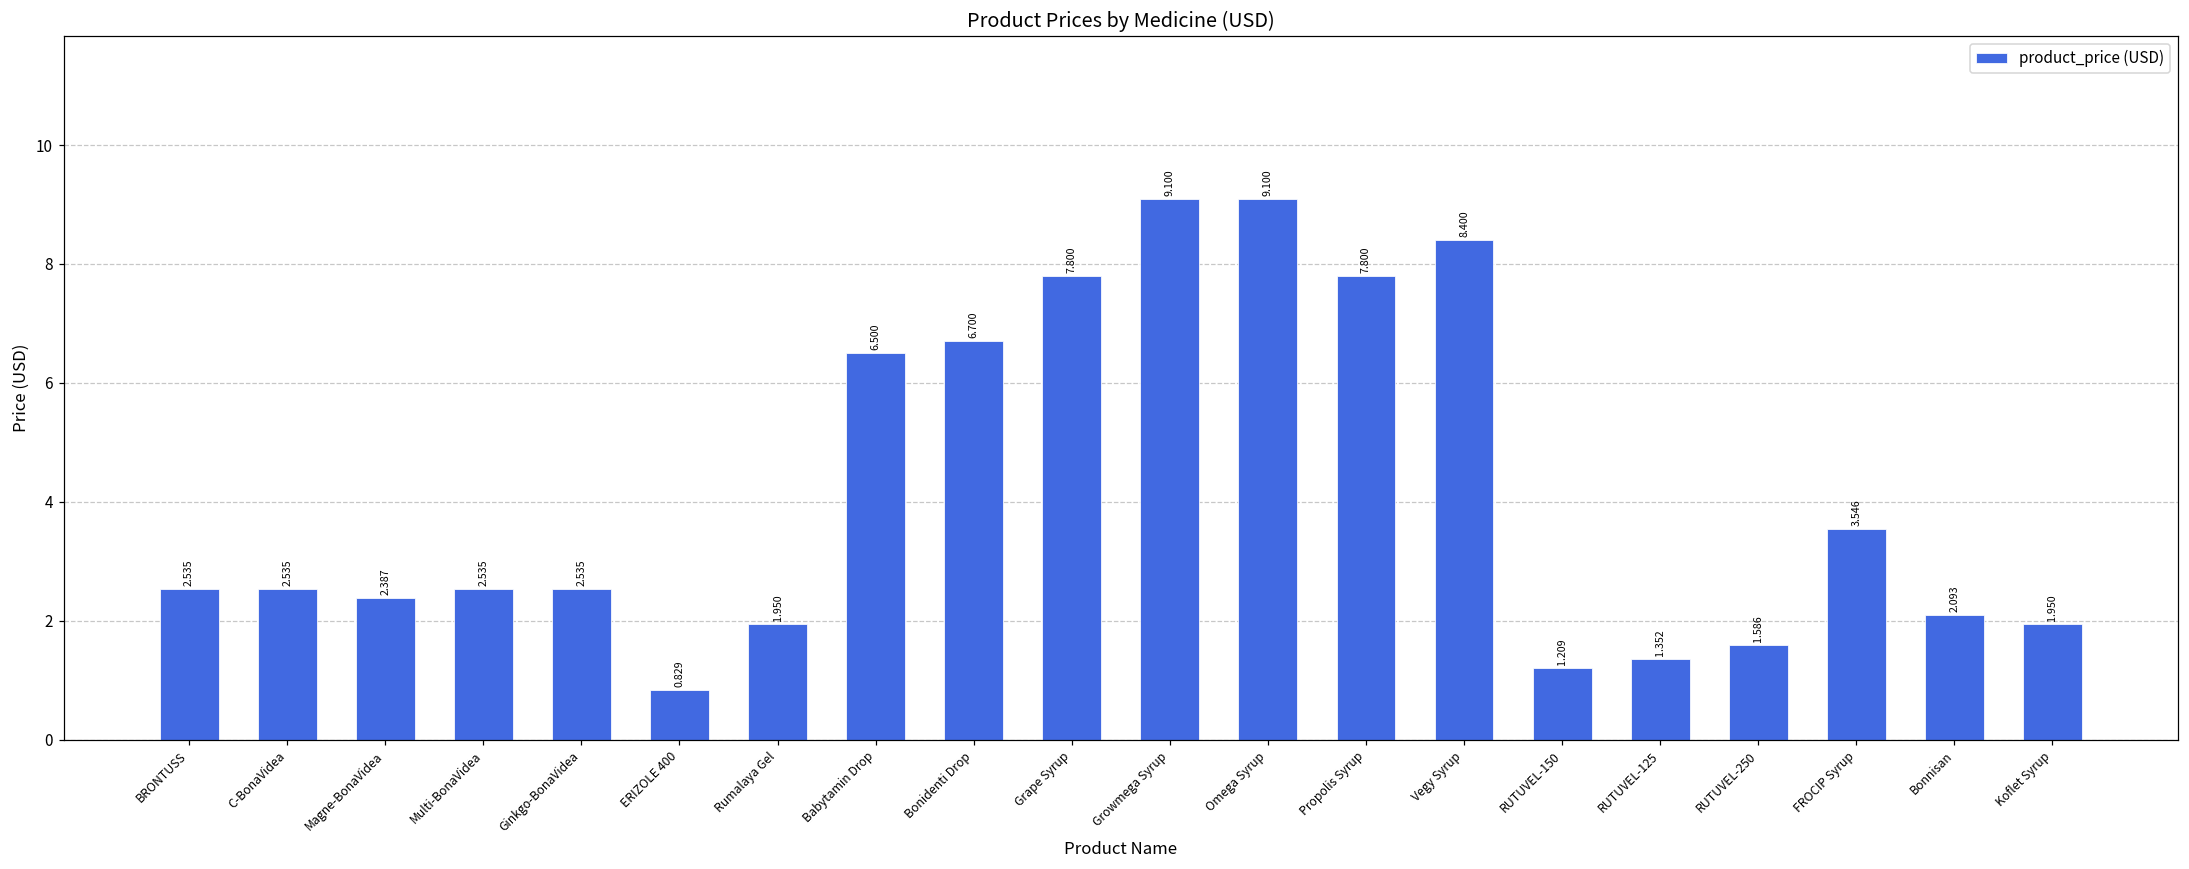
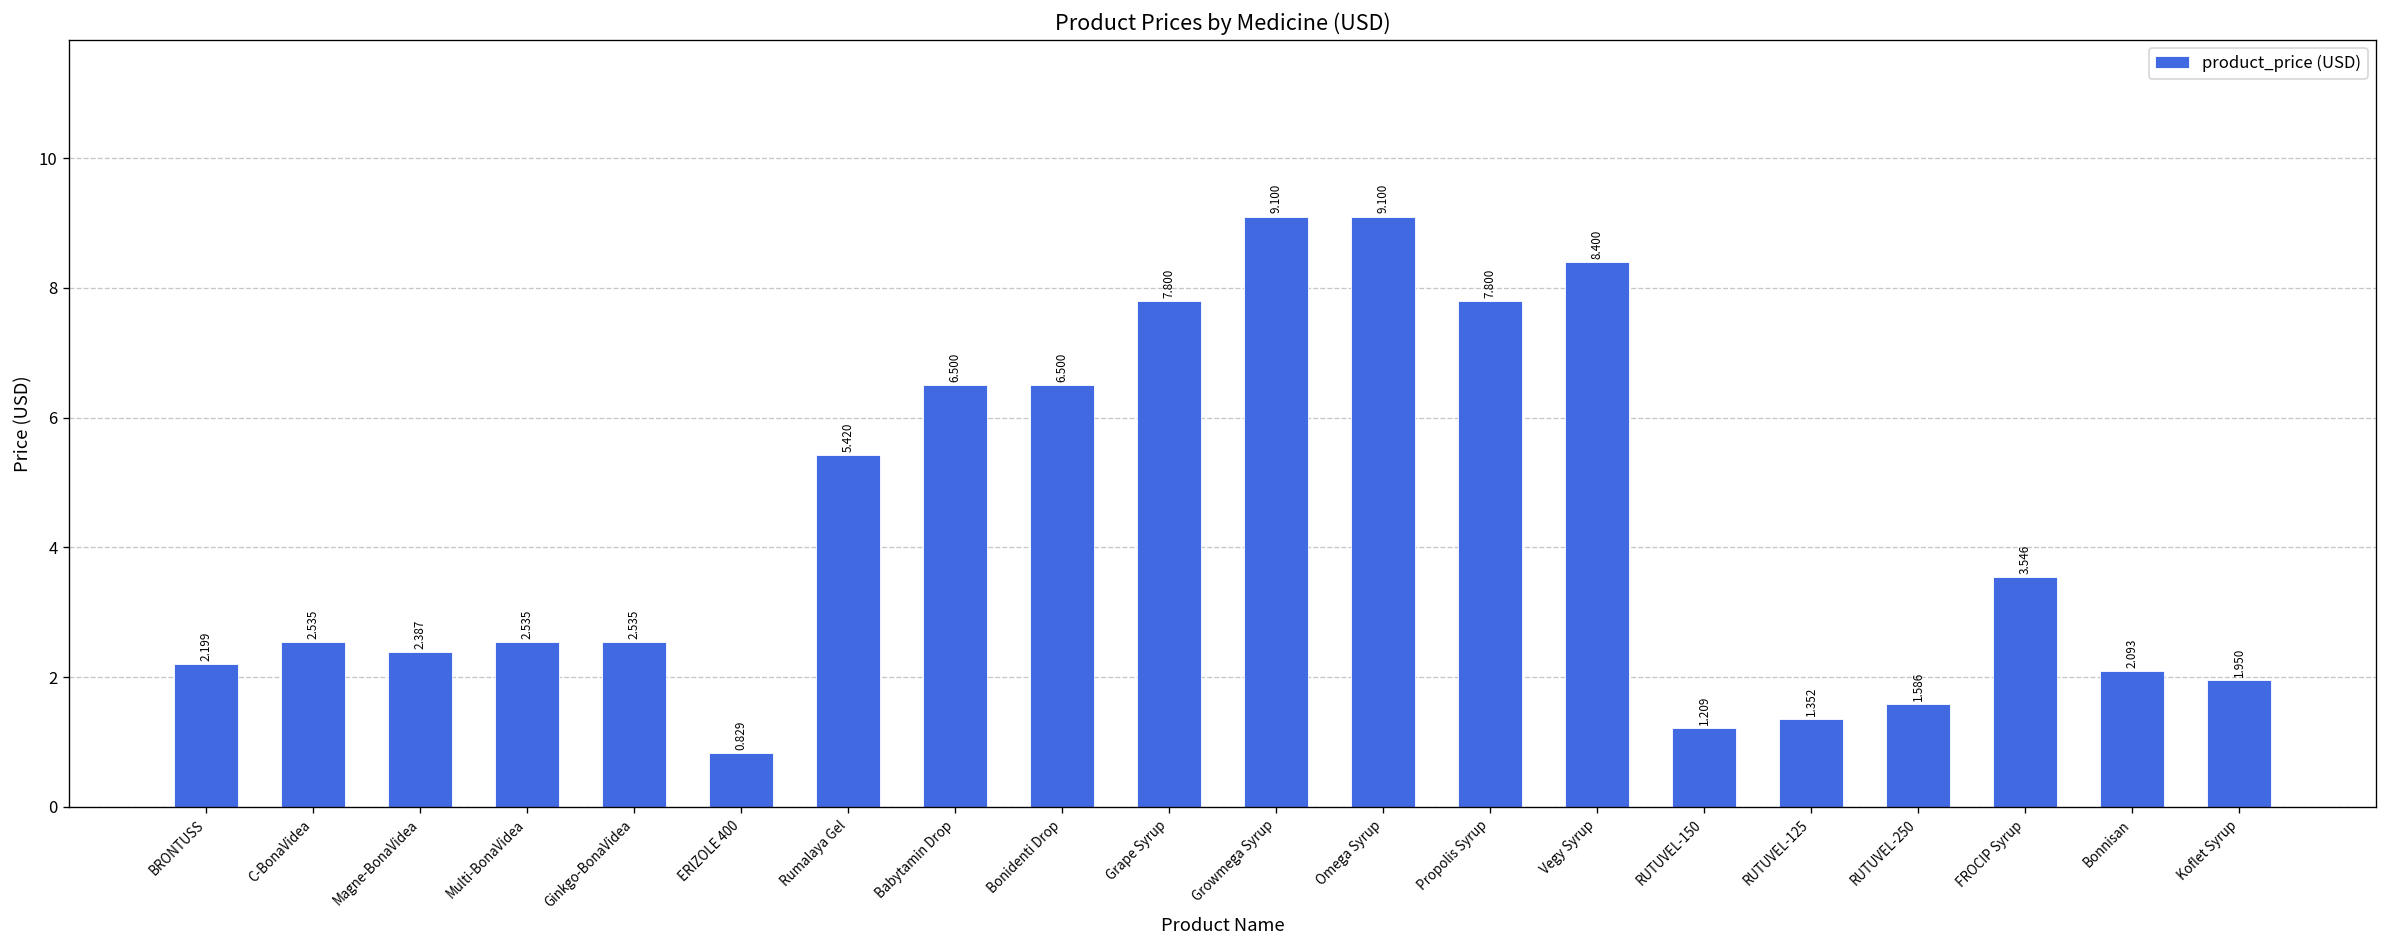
  {
-   "BRONTUSS": 2.535,
+   "BRONTUSS": 2.199,
    "C-BonaVidea": 2.535,
    "Magne-BonaVidea": 2.387,
    "Multi-BonaVidea": 2.535,
    "Ginkgo-BonaVidea": 2.535,
    "ERIZOLE 400": 0.829,
-   "Rumalaya Gel": 1.950,
+   "Rumalaya Gel": 5.420,
    "Babytamin Drop": 6.500,
-   "Bonidenti Drop": 6.700,
+   "Bonidenti Drop": 6.500,
    "Grape Syrup": 7.800,
    "Growmega Syrup": 9.100,
    "Omega Syrup": 9.100,
    "Propolis Syrup": 7.800,
    "Vegy Syrup": 8.400,
    "RUTUVEL-150": 1.209,
    "RUTUVEL-125": 1.352,
    "RUTUVEL-250": 1.586,
    "FROCIP Syrup": 3.546,
    "Bonnisan": 2.093,
    "Koflet Syrup": 1.950
  }
